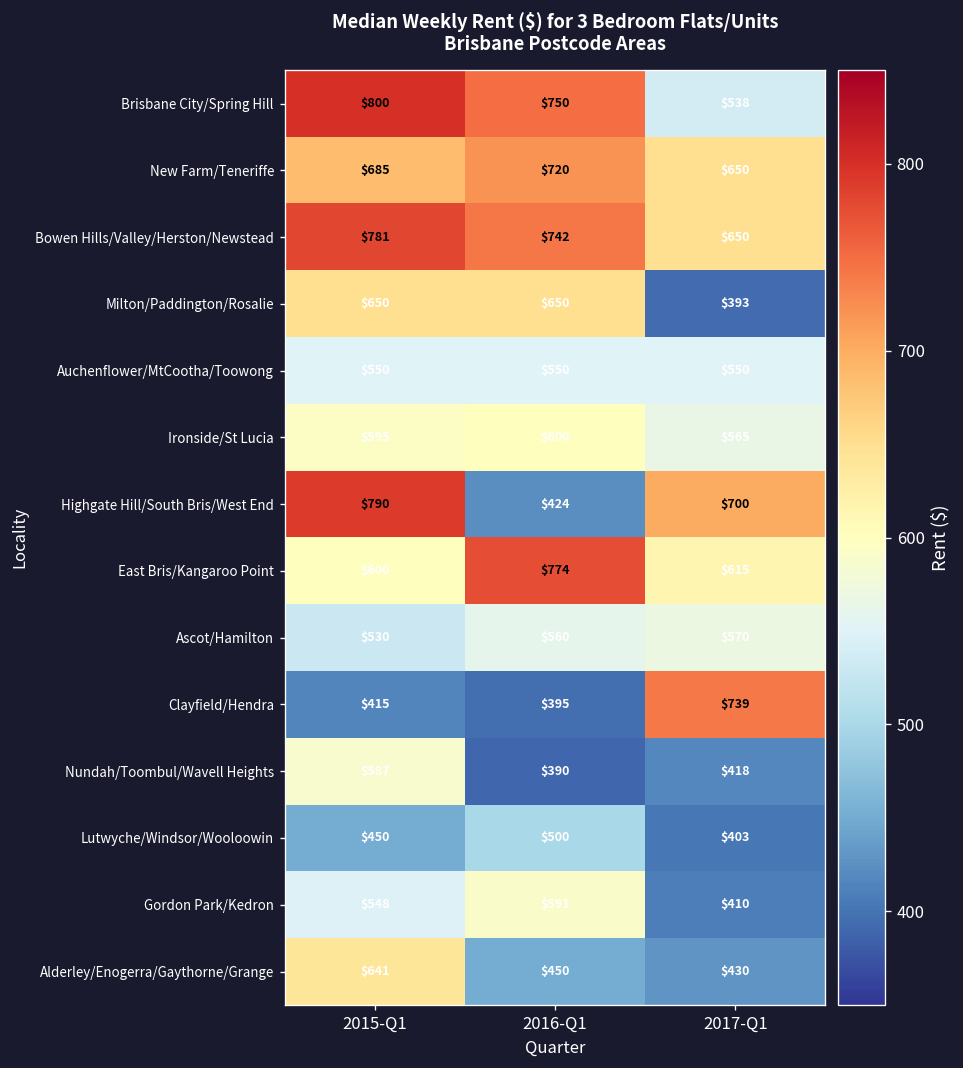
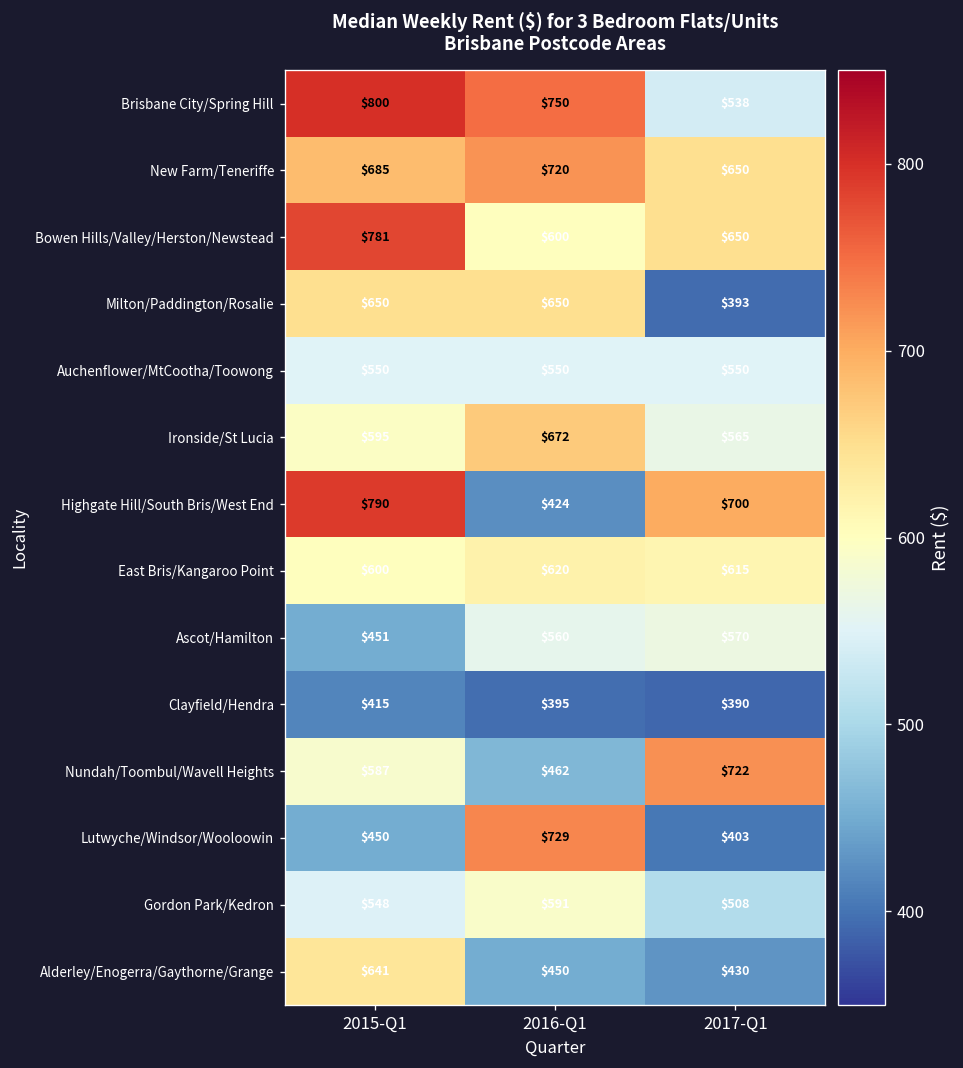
  {
    "Brisbane City/Spring Hill": {
      "2015-Q1": "$800",
      "2016-Q1": "$750"
    },
    "New Farm/Teneriffe": {
      "2015-Q1": "$685",
      "2016-Q1": "$720",
      "2017-Q1": "$650"
    },
    "Bowen Hills/Valley/Herston/Newstead": {
      "2015-Q1": "$781",
-     "2016-Q1": "$742",
+     "2016-Q1": "$600",
      "2017-Q1": "$650"
    },
    "Milton/Paddington/Rosalie": {
      "2015-Q1": "$650",
      "2016-Q1": "$650",
      "2017-Q1": "$393"
    },
    "Ironside/St Lucia": {
      "2015-Q1": "$595",
-     "2016-Q1": "$600"
+     "2016-Q1": "$672"
    },
    "Highgate Hill/South Bris/West End": {
      "2015-Q1": "$790",
      "2016-Q1": "$424",
      "2017-Q1": "$700"
    },
    "East Bris/Kangaroo Point": {
      "2015-Q1": "$600",
-     "2016-Q1": "$774",
+     "2016-Q1": "$620",
      "2017-Q1": "$615"
    },
    "Ascot/Hamilton": {
-     "2015-Q1": "$530"
+     "2015-Q1": "$451"
    },
    "Clayfield/Hendra": {
      "2015-Q1": "$415",
      "2016-Q1": "$395",
-     "2017-Q1": "$739"
+     "2017-Q1": "$390"
    },
    "Nundah/Toombul/Wavell Heights": {
      "2015-Q1": "$587",
-     "2016-Q1": "$390",
-     "2017-Q1": "$418"
+     "2016-Q1": "$462",
+     "2017-Q1": "$722"
    },
    "Lutwyche/Windsor/Wooloowin": {
      "2015-Q1": "$450",
-     "2016-Q1": "$500",
+     "2016-Q1": "$729",
      "2017-Q1": "$403"
    },
    "Gordon Park/Kedron": {
      "2016-Q1": "$591",
-     "2017-Q1": "$410"
+     "2017-Q1": "$508"
    },
    "Alderley/Enogerra/Gaythorne/Grange": {
      "2015-Q1": "$641",
      "2016-Q1": "$450",
      "2017-Q1": "$430"
    }
  }
